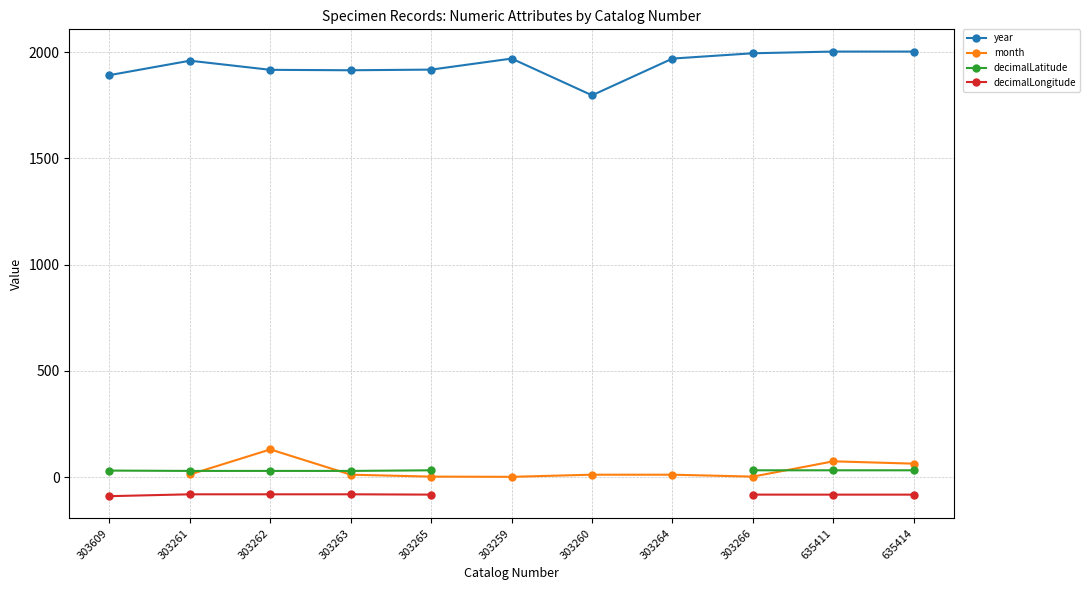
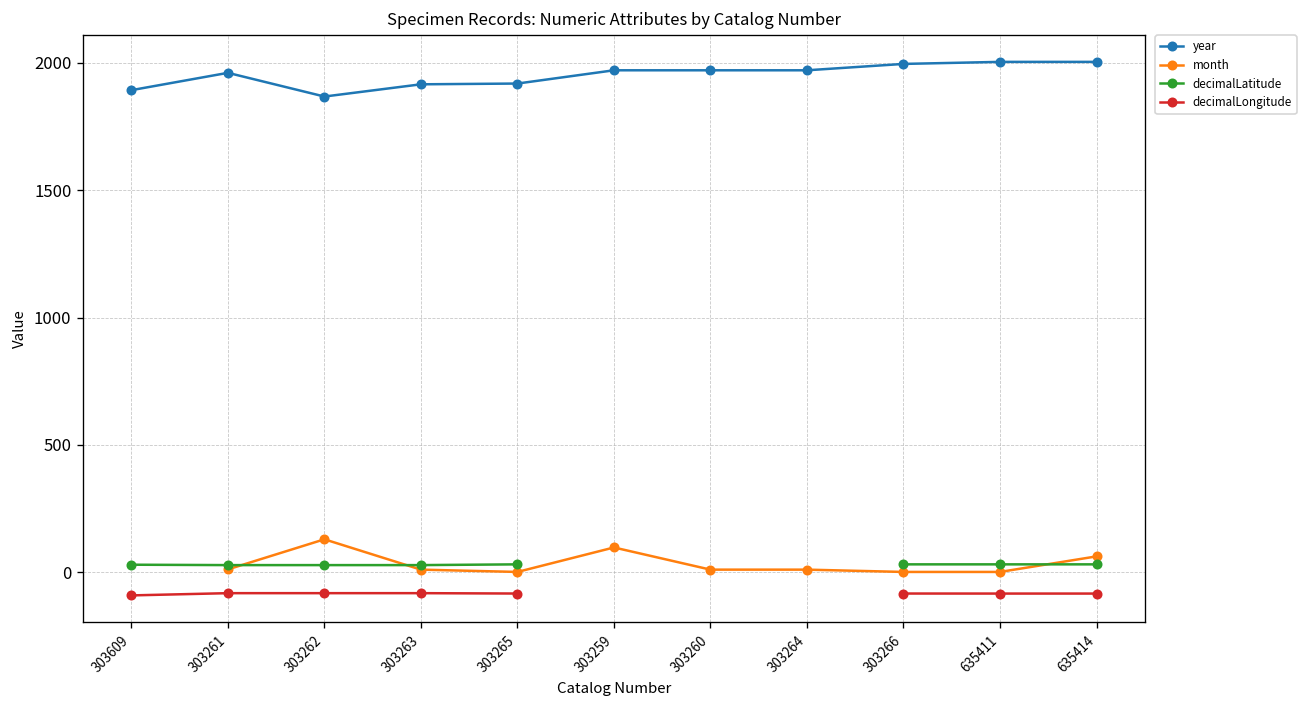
  {
    "year": {
      "303609": 1890,
      "303261": 1960,
-     "303262": 1920,
+     "303262": 1870,
      "303263": 1920,
      "303265": 1920,
      "303259": 1970,
-     "303260": 1800,
+     "303260": 1970,
      "303264": 1970,
      "303266": 2000,
      "635411": 2000,
      "635414": 2000
    },
    "month": {
      "303261": 10,
      "303262": 130,
      "303263": 10,
      "303265": 0,
-     "303259": 0,
+     "303259": 100,
      "303260": 10,
      "303264": 10,
      "303266": 0,
-     "635411": 70,
+     "635411": 0,
      "635414": 60
    },
    "decimalLatitude": {
      "303609": 30,
      "303261": 30,
      "303262": 30,
      "303263": 30,
      "303265": 30,
      "303266": 30,
      "635411": 30,
      "635414": 30
    },
    "decimalLongitude": {
      "303609": -90,
      "303261": -80,
      "303262": -80,
      "303263": -80,
      "303265": -80,
      "303266": -80,
      "635411": -80,
      "635414": -80
    }
  }
